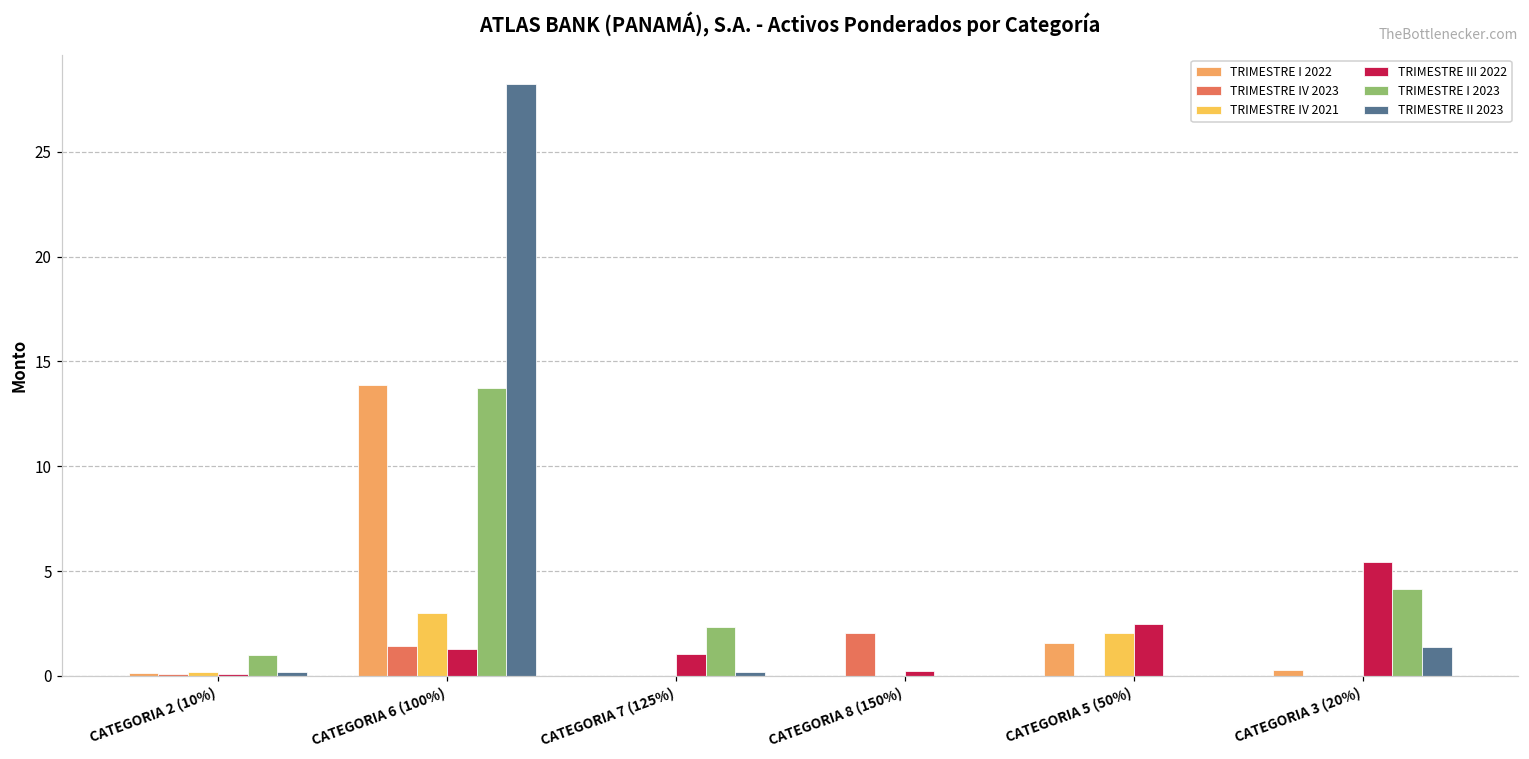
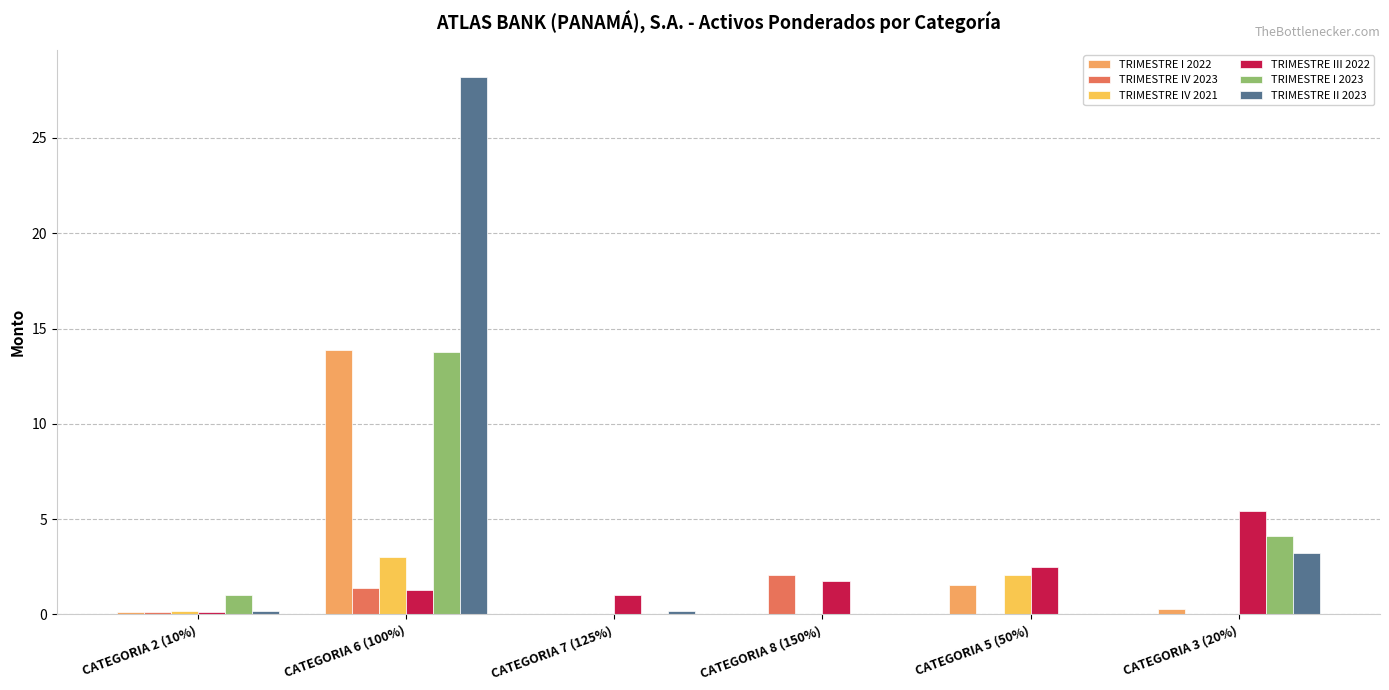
  {
    "TRIMESTRE III 2022": {
      "CATEGORIA 6 (100%)": 1.3,
      "CATEGORIA 7 (125%)": 1.0,
-     "CATEGORIA 8 (150%)": 0.2,
+     "CATEGORIA 8 (150%)": 1.8,
      "CATEGORIA 5 (50%)": 2.5,
      "CATEGORIA 3 (20%)": 5.4
    },
    "TRIMESTRE I 2023": {
      "CATEGORIA 2 (10%)": 1.0,
      "CATEGORIA 6 (100%)": 13.8,
-     "CATEGORIA 7 (125%)": 2.3,
+     "CATEGORIA 7 (125%)": 0.0,
      "CATEGORIA 8 (150%)": 0.0,
      "CATEGORIA 5 (50%)": 0.0,
      "CATEGORIA 3 (20%)": 4.1
    },
    "TRIMESTRE II 2023": {
      "CATEGORIA 2 (10%)": 0.2,
      "CATEGORIA 6 (100%)": 28.2,
      "CATEGORIA 7 (125%)": 0.2,
      "CATEGORIA 8 (150%)": 0.0,
      "CATEGORIA 5 (50%)": 0.0,
-     "CATEGORIA 3 (20%)": 1.4
+     "CATEGORIA 3 (20%)": 3.2
    }
  }
